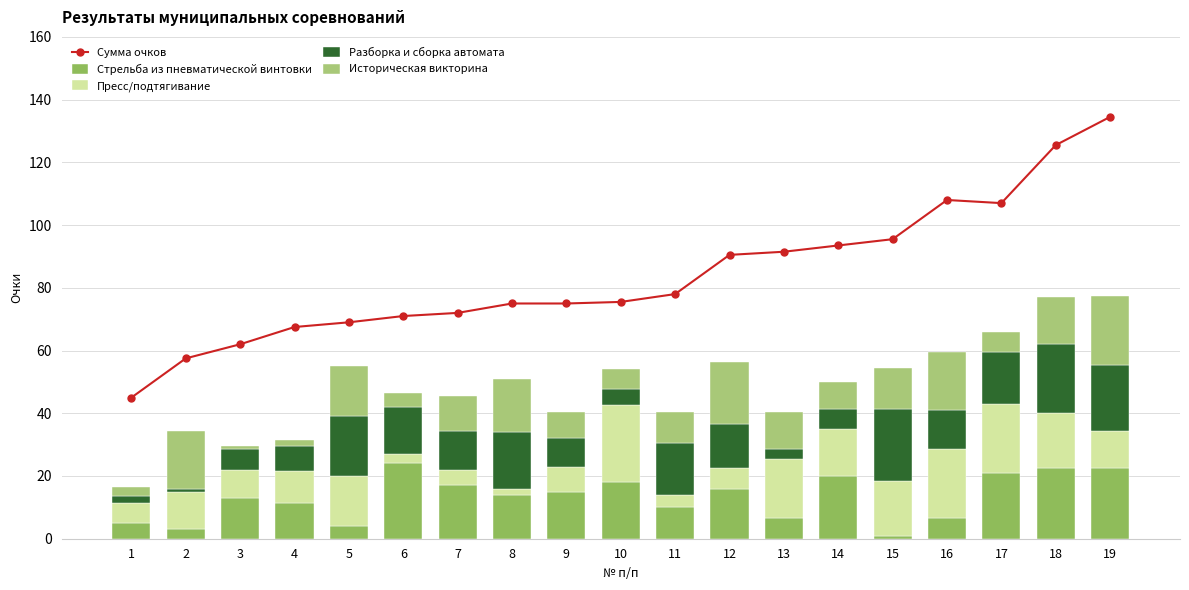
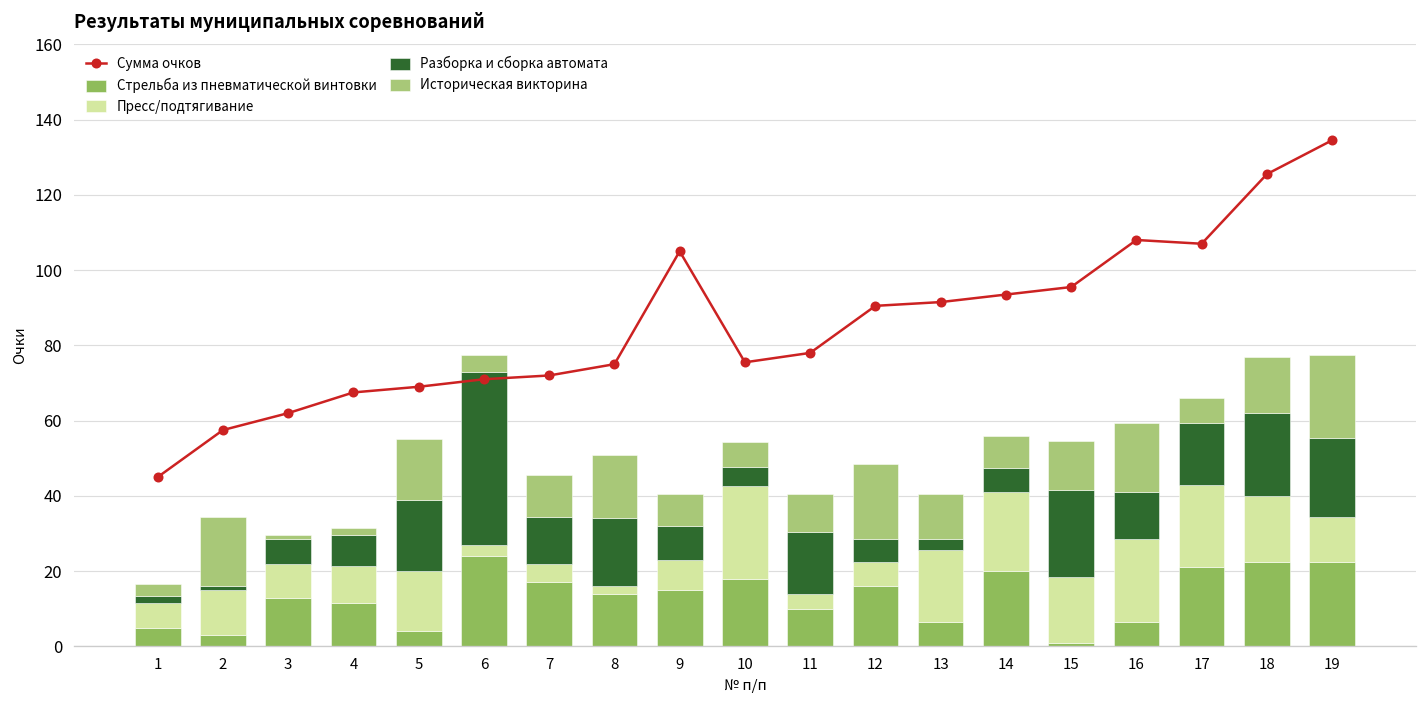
  {
    "Сумма очков": {
      "1": 45,
      "2": 58,
      "3": 62,
      "4": 68,
      "5": 69,
      "6": 71,
      "7": 72,
      "8": 75,
-     "9": 75,
+     "9": 105,
      "10": 76,
      "11": 78,
      "12": 91,
      "13": 92,
      "14": 94,
      "15": 96,
      "16": 108,
      "17": 107,
      "18": 126,
      "19": 135
    },
    "Пресс/подтягивание": {
      "1": 7,
      "2": 12,
      "3": 9,
      "4": 10,
      "5": 16,
      "6": 3,
      "7": 5,
      "8": 2,
      "9": 8,
      "10": 25,
      "11": 4,
      "12": 7,
      "13": 19,
-     "14": 15,
+     "14": 21,
      "15": 18,
      "16": 22,
      "17": 22,
      "18": 18,
      "19": 12
    },
    "Разборка и сборка автомата": {
      "1": 2,
      "2": 1,
      "3": 7,
      "4": 8,
      "5": 19,
-     "6": 15,
+     "6": 46,
      "7": 13,
      "8": 18,
      "9": 9,
      "10": 5,
      "11": 17,
-     "12": 14,
+     "12": 6,
      "13": 3,
      "14": 7,
      "15": 23,
      "16": 13,
      "17": 17,
      "18": 22,
      "19": 21
    }
  }
